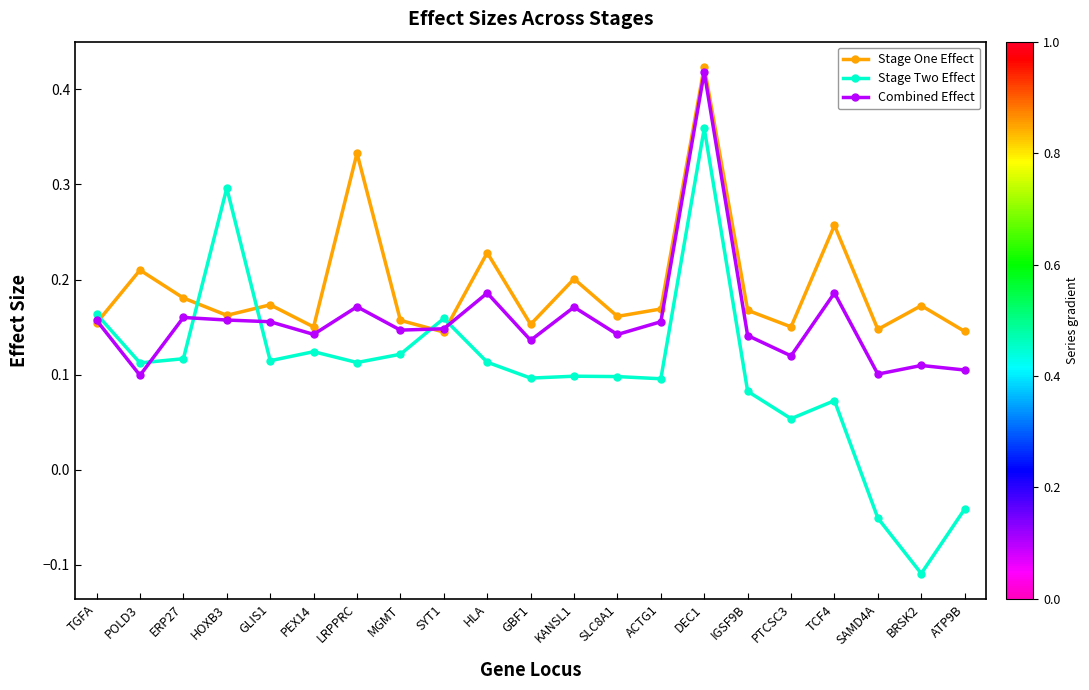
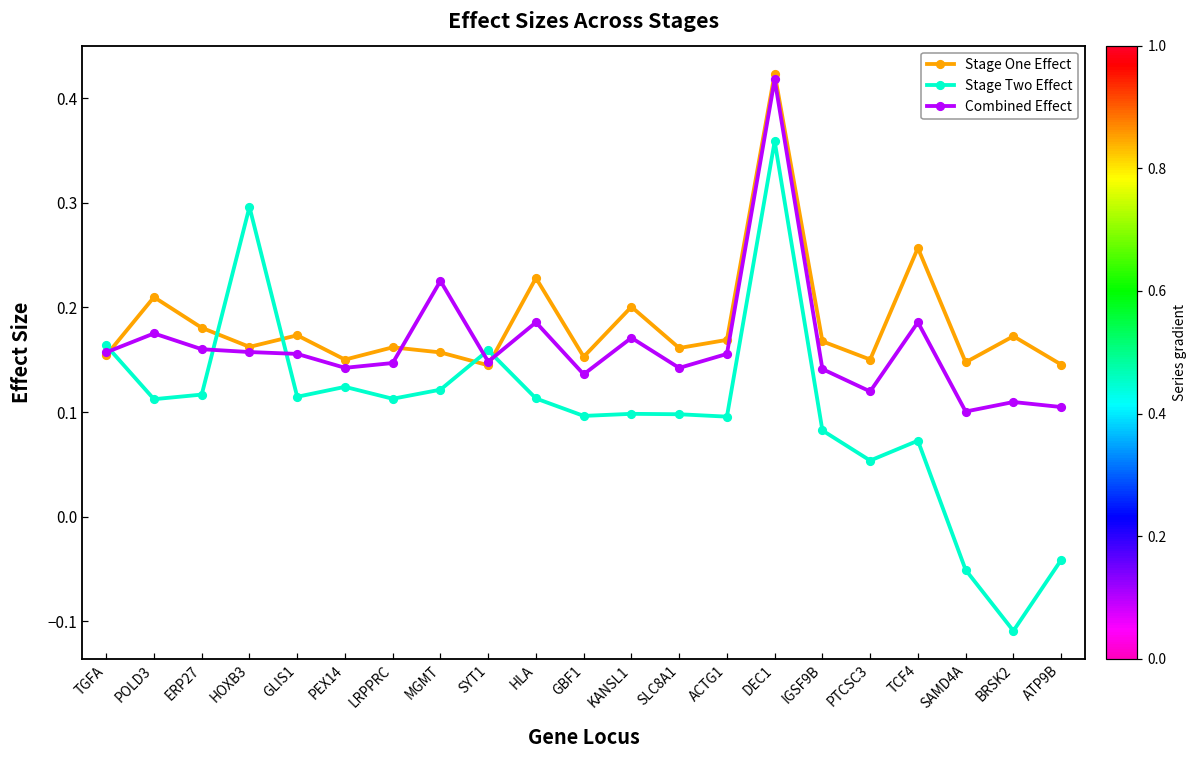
  {
    "Stage One Effect": {
      "TGFA": 0.15,
      "POLD3": 0.21,
      "ERP27": 0.18,
      "HOXB3": 0.16,
      "GLIS1": 0.17,
      "PEX14": 0.15,
-     "LRPPRC": 0.33,
+     "LRPPRC": 0.16,
      "MGMT": 0.16,
      "SYT1": 0.14,
      "HLA": 0.23,
      "GBF1": 0.15,
      "KANSL1": 0.20,
      "SLC8A1": 0.16,
      "ACTG1": 0.17,
      "DEC1": 0.42,
      "IGSF9B": 0.17,
      "PTCSC3": 0.15,
      "TCF4": 0.26,
      "SAMD4A": 0.15,
      "BRSK2": 0.17,
      "ATP9B": 0.15
    },
    "Stage Two Effect": {
      "TGFA": 0.16,
      "POLD3": 0.11,
      "ERP27": 0.12,
      "HOXB3": 0.30,
      "GLIS1": 0.11,
      "PEX14": 0.12,
      "LRPPRC": 0.11,
      "MGMT": 0.12,
      "SYT1": 0.16,
      "HLA": 0.11,
      "GBF1": 0.10,
      "KANSL1": 0.10,
      "SLC8A1": 0.10,
      "ACTG1": 0.10,
      "DEC1": 0.36,
      "IGSF9B": 0.08,
      "PTCSC3": 0.05,
      "TCF4": 0.07,
      "SAMD4A": -0.05,
      "BRSK2": -0.11,
      "ATP9B": -0.04
    },
    "Combined Effect": {
      "TGFA": 0.16,
-     "POLD3": 0.10,
+     "POLD3": 0.18,
      "ERP27": 0.16,
      "HOXB3": 0.16,
      "GLIS1": 0.16,
      "PEX14": 0.14,
-     "LRPPRC": 0.17,
-     "MGMT": 0.15,
+     "LRPPRC": 0.15,
+     "MGMT": 0.23,
      "SYT1": 0.15,
      "HLA": 0.19,
      "GBF1": 0.14,
      "KANSL1": 0.17,
      "SLC8A1": 0.14,
      "ACTG1": 0.16,
      "DEC1": 0.42,
      "IGSF9B": 0.14,
      "PTCSC3": 0.12,
      "TCF4": 0.19,
      "SAMD4A": 0.10,
      "BRSK2": 0.11,
      "ATP9B": 0.10
    }
  }
